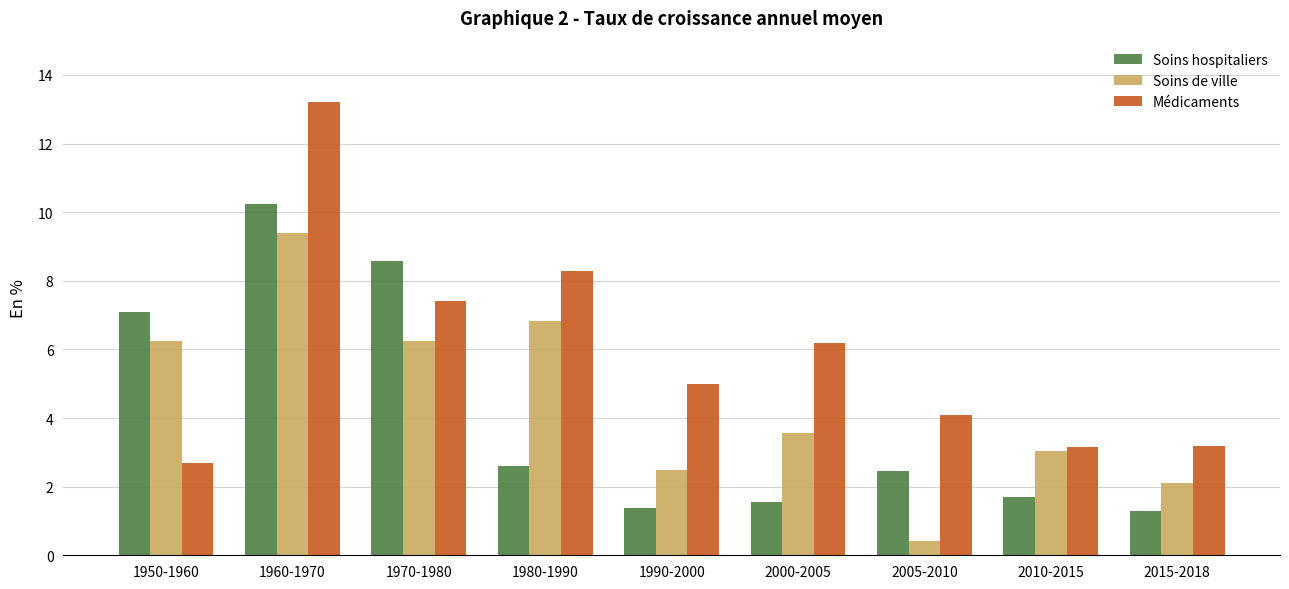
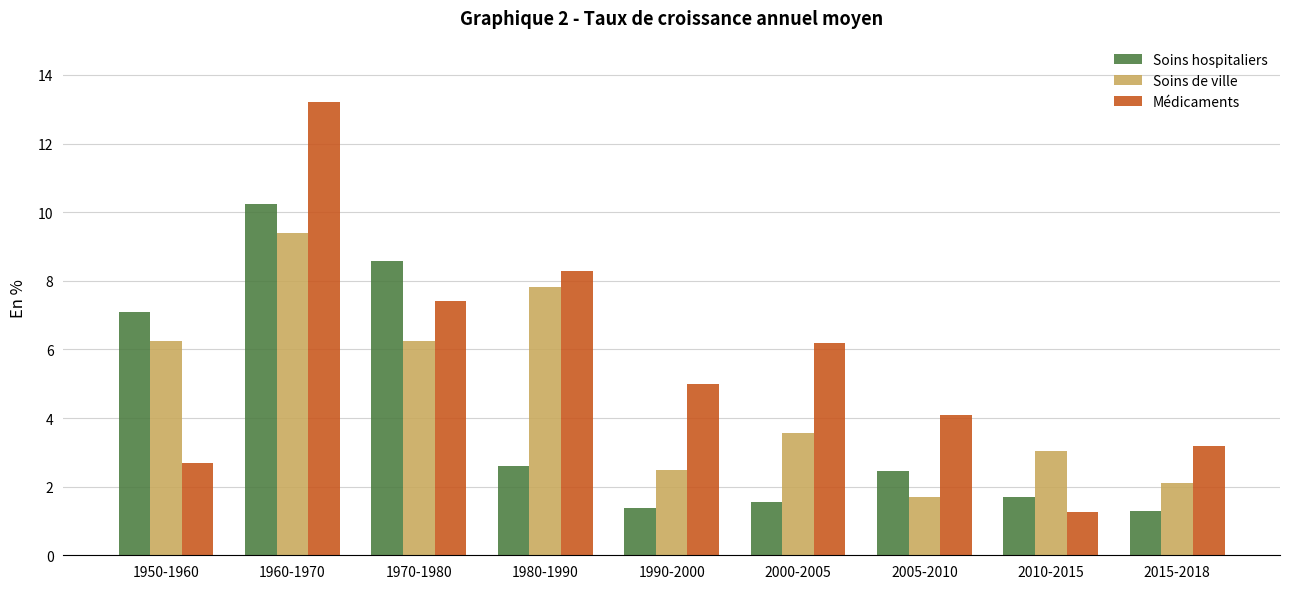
  {
    "Soins hospitaliers": {
      "1950-1960": 7.1,
      "1960-1970": 10.2,
      "1970-1980": 8.6,
      "1980-1990": 2.6,
      "1990-2000": 1.4,
      "2000-2005": 1.6,
      "2005-2010": 2.5,
      "2010-2015": 1.7,
      "2015-2018": 1.3
    },
    "Soins de ville": {
      "1950-1960": 6.2,
      "1960-1970": 9.4,
      "1970-1980": 6.3,
-     "1980-1990": 6.8,
+     "1980-1990": 7.8,
      "1990-2000": 2.5,
      "2000-2005": 3.6,
-     "2005-2010": 0.4,
+     "2005-2010": 1.7,
      "2010-2015": 3.0,
      "2015-2018": 2.1
    },
    "Médicaments": {
      "1950-1960": 2.7,
      "1960-1970": 13.2,
      "1970-1980": 7.4,
      "1980-1990": 8.3,
      "1990-2000": 5.0,
      "2000-2005": 6.2,
      "2005-2010": 4.1,
-     "2010-2015": 3.1,
+     "2010-2015": 1.3,
      "2015-2018": 3.2
    }
  }
